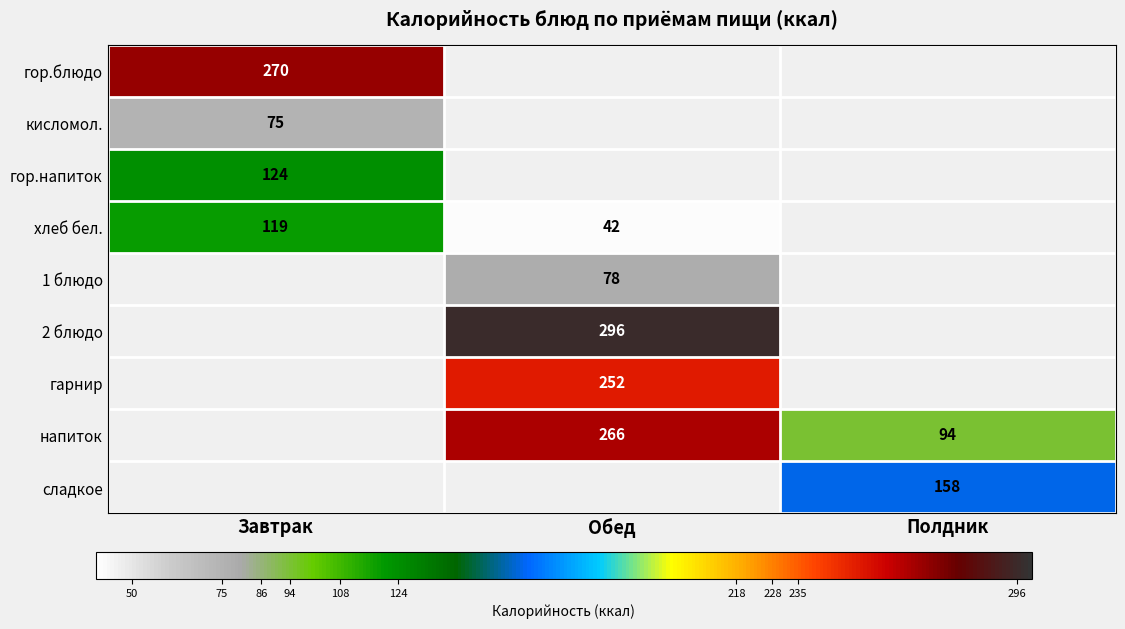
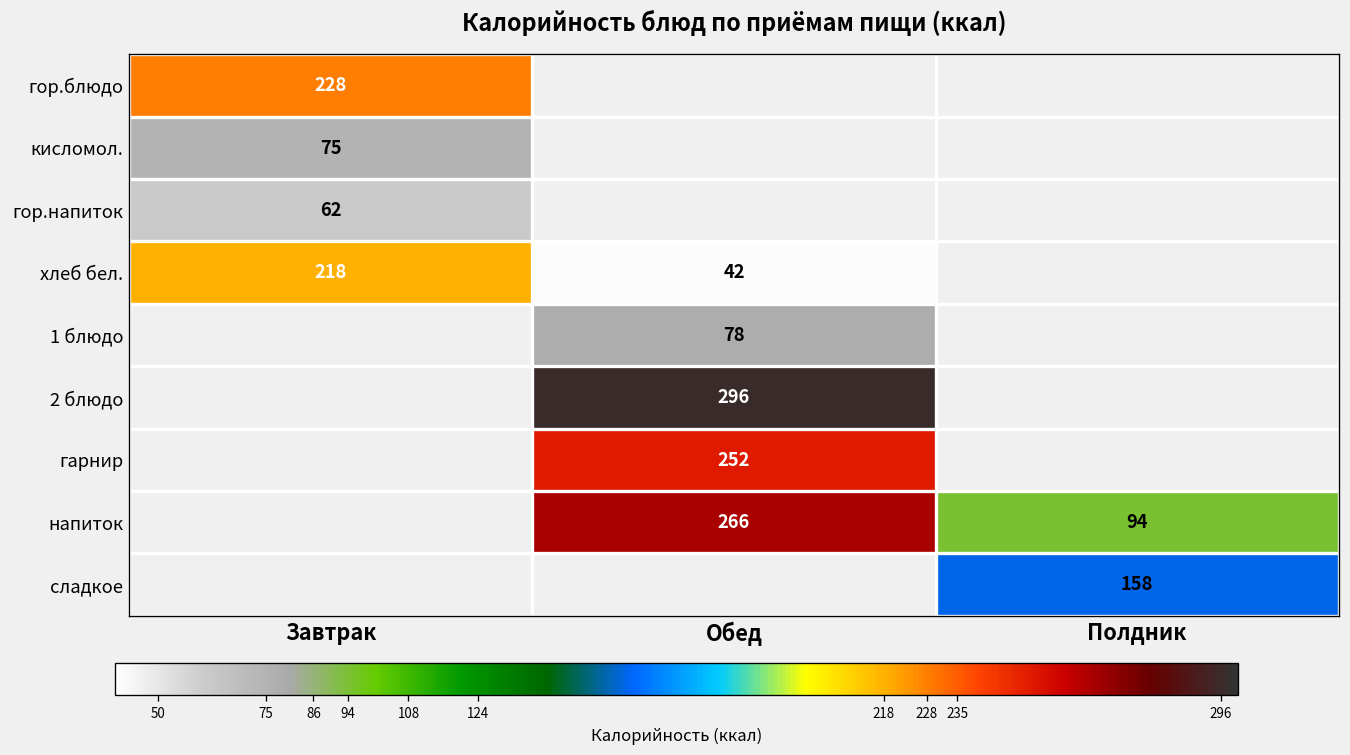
  {
    "гор.блюдо": {
-     "Завтрак": 270
+     "Завтрак": 228
    },
    "кисломол.": {
      "Завтрак": 75
    },
    "гор.напиток": {
-     "Завтрак": 124
+     "Завтрак": 62
    },
    "хлеб бел.": {
-     "Завтрак": 119,
+     "Завтрак": 218,
      "Обед": 42
    },
    "1 блюдо": {
      "Обед": 78
    },
    "2 блюдо": {
      "Обед": 296
    },
    "гарнир": {
      "Обед": 252
    },
    "напиток": {
      "Обед": 266,
      "Полдник": 94
    },
    "сладкое": {
      "Полдник": 158
    }
  }
